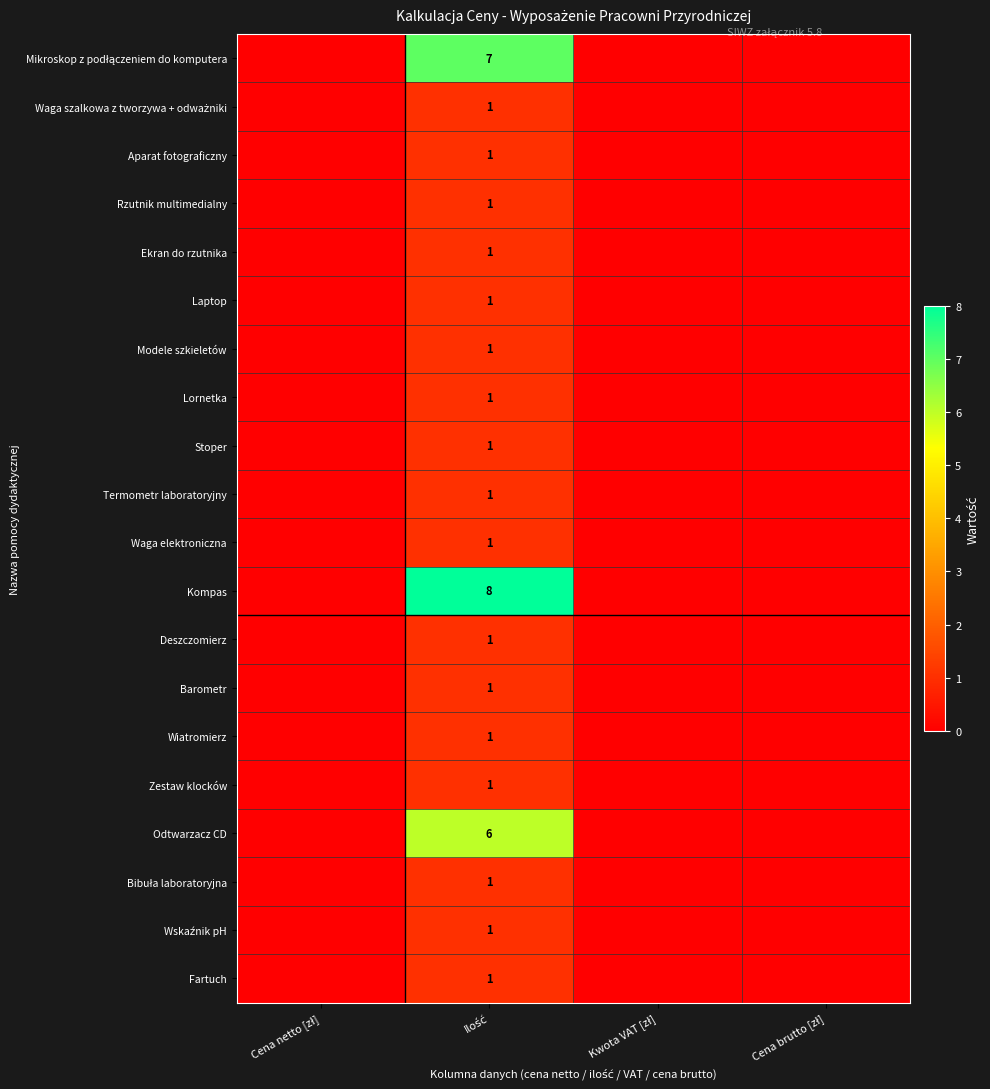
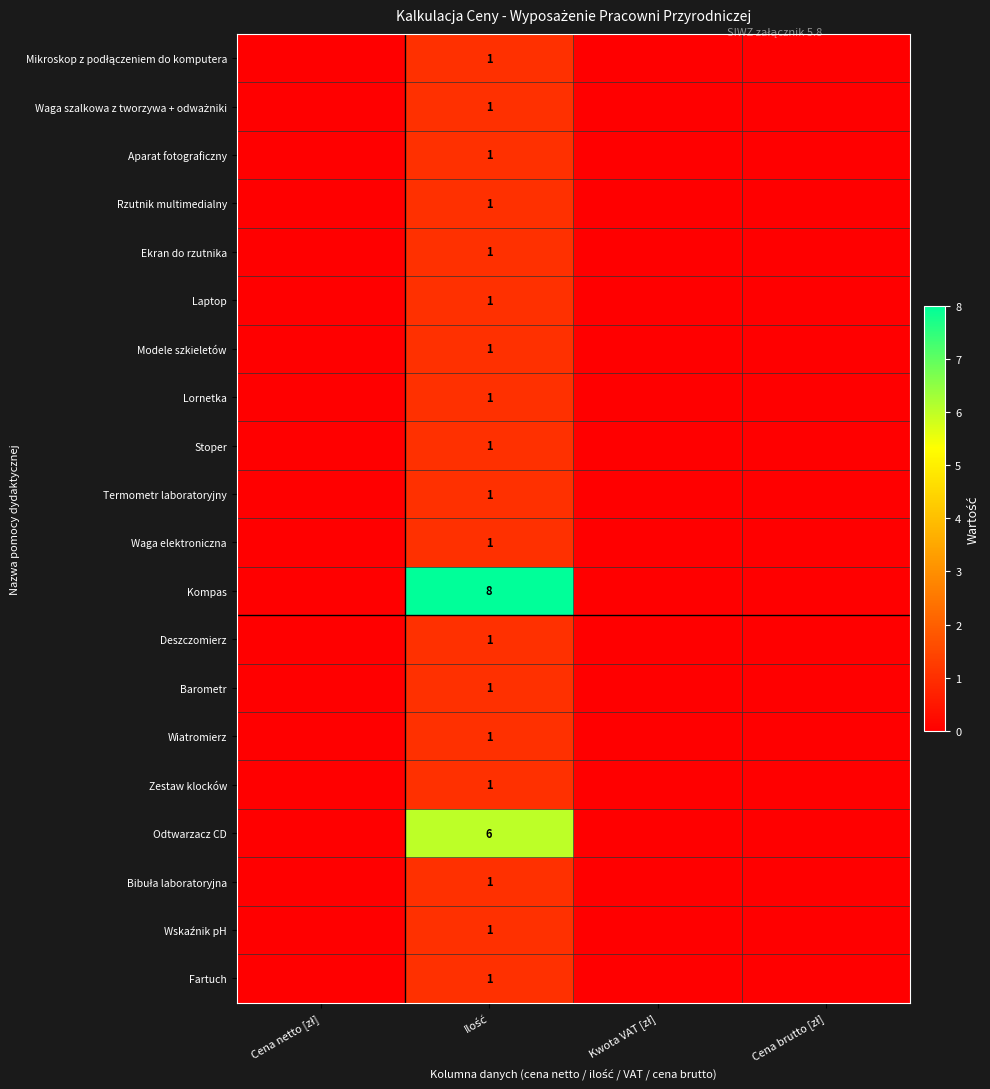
  {
    "Mikroskop z podłączeniem do komputera": {
-     "Ilość": 7
+     "Ilość": 1
    },
    "Waga szalkowa z tworzywa + odważniki": {
      "Ilość": 1
    },
    "Aparat fotograficzny": {
      "Ilość": 1
    },
    "Rzutnik multimedialny": {
      "Ilość": 1
    },
    "Ekran do rzutnika": {
      "Ilość": 1
    },
    "Laptop": {
      "Ilość": 1
    },
    "Modele szkieletów": {
      "Ilość": 1
    },
    "Lornetka": {
      "Ilość": 1
    },
    "Stoper": {
      "Ilość": 1
    },
    "Termometr laboratoryjny": {
      "Ilość": 1
    },
    "Waga elektroniczna": {
      "Ilość": 1
    },
    "Kompas": {
      "Ilość": 8
    },
    "Deszczomierz": {
      "Ilość": 1
    },
    "Barometr": {
      "Ilość": 1
    },
    "Wiatromierz": {
      "Ilość": 1
    },
    "Zestaw klocków": {
      "Ilość": 1
    },
    "Odtwarzacz CD": {
      "Ilość": 6
    },
    "Bibuła laboratoryjna": {
      "Ilość": 1
    },
    "Wskaźnik pH": {
      "Ilość": 1
    },
    "Fartuch": {
      "Ilość": 1
    }
  }
